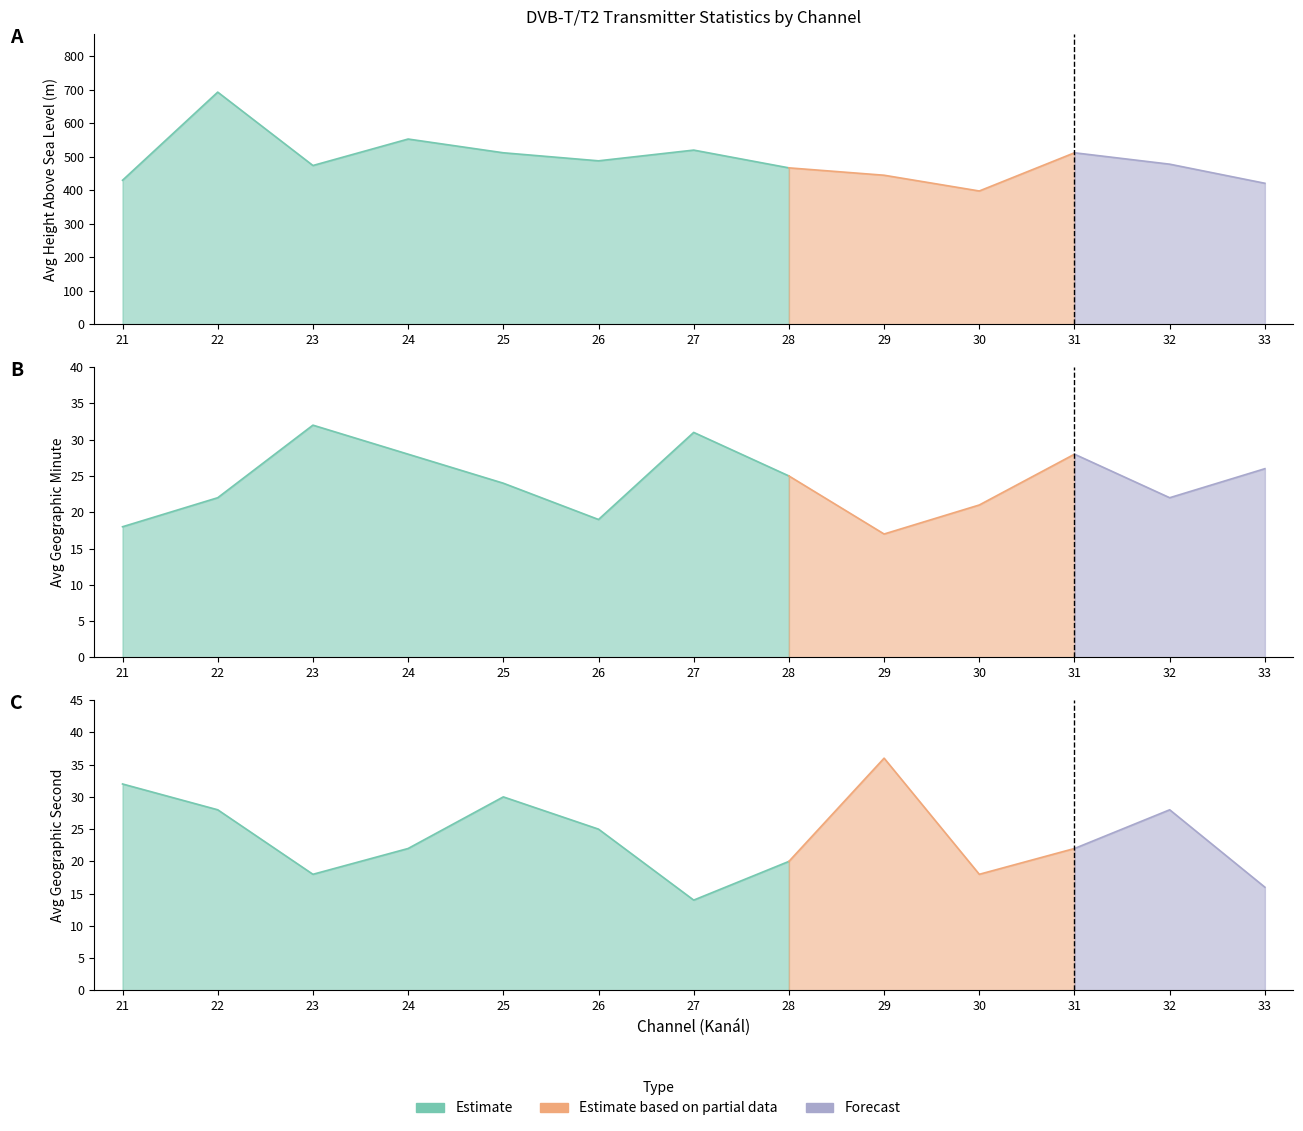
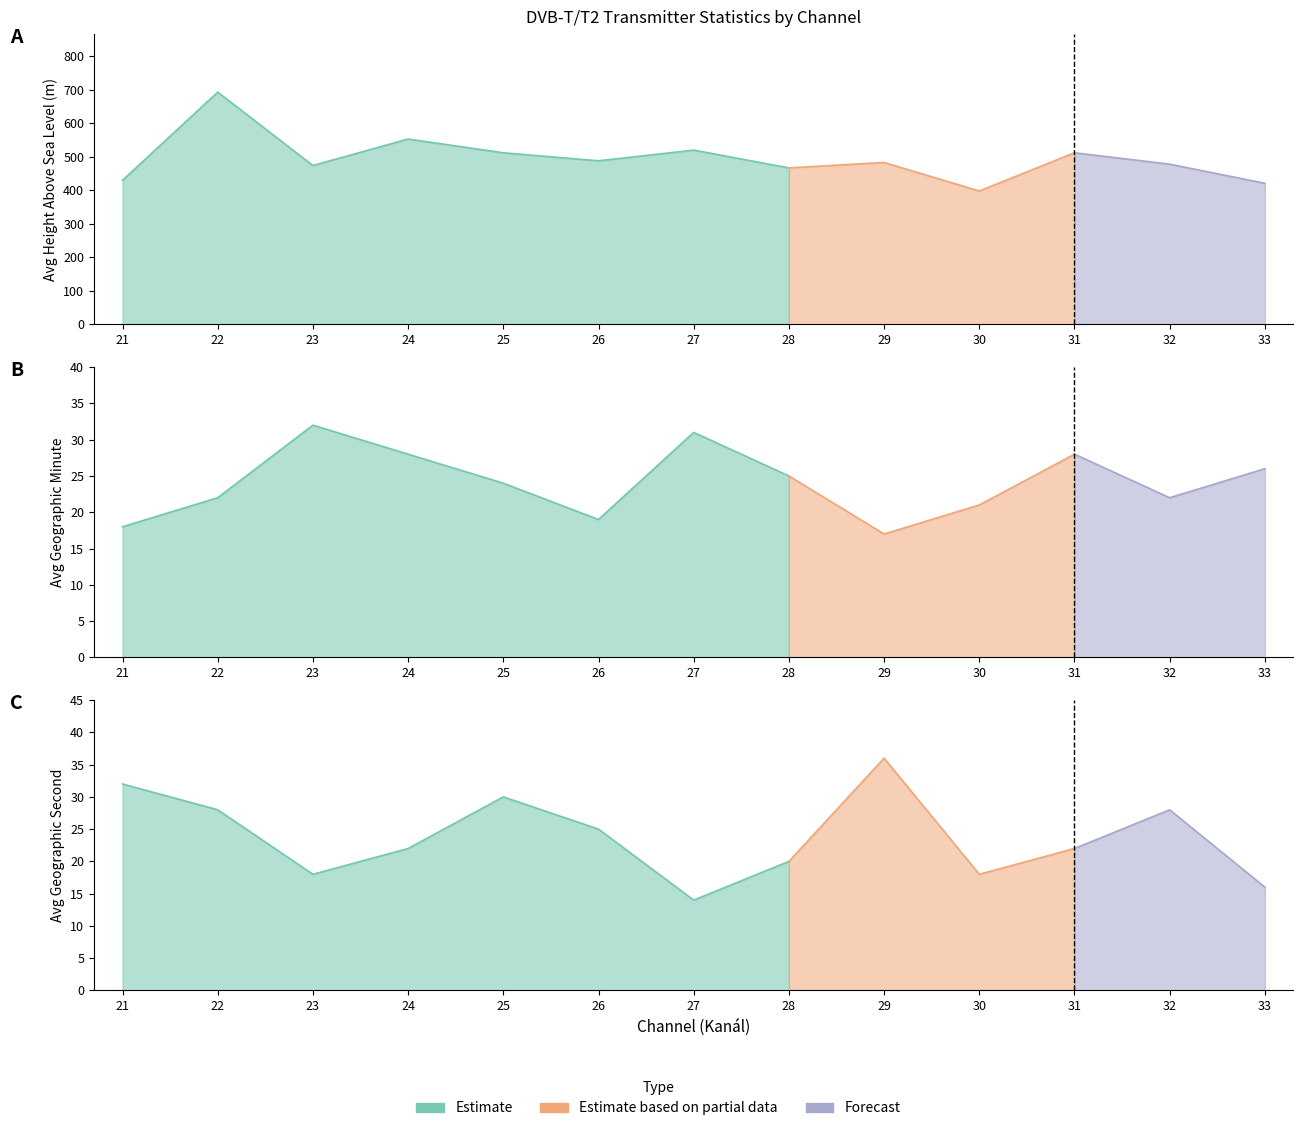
  {
    "DVB-T/T2 Transmitter Statistics by Channel": {
      "Estimate based on partial data": {
-       "29": 450,
+       "29": 480,
        "30": 400
      }
    }
  }
